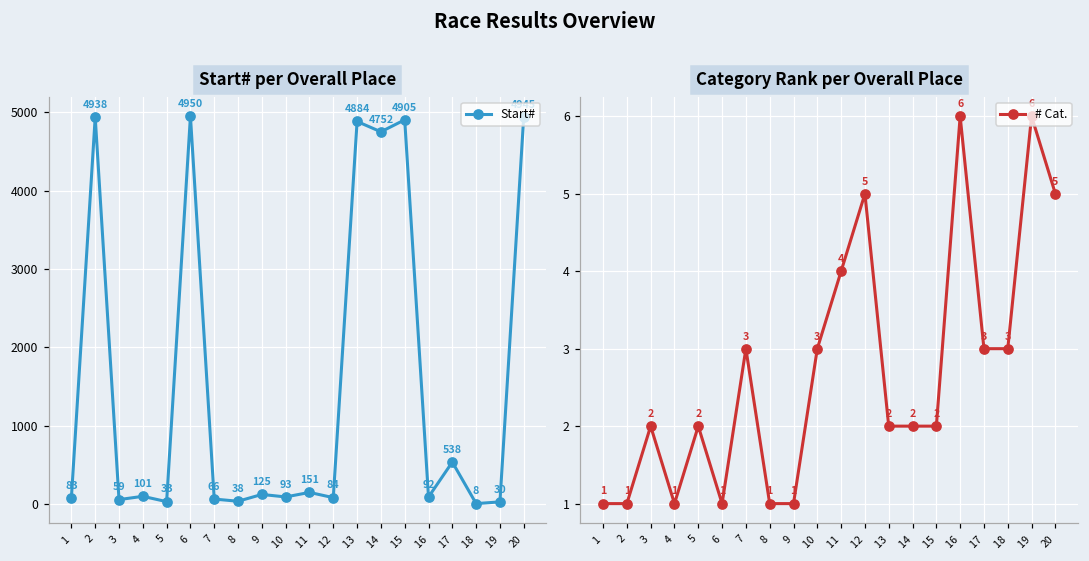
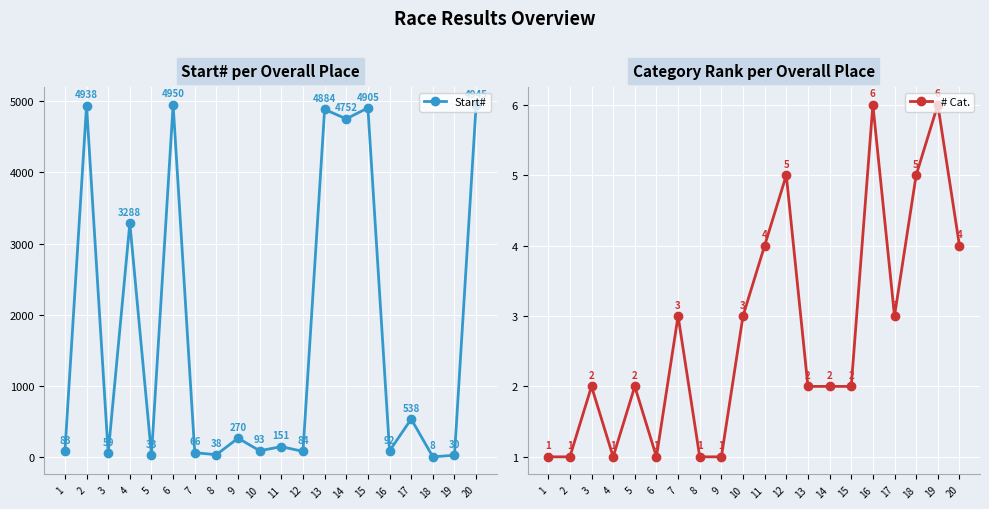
  {
    "Start# per Overall Place": {
      "1": 83,
      "2": 4938,
      "3": 59,
-     "4": 101,
+     "4": 3288,
      "5": 33,
      "6": 4950,
      "7": 66,
      "8": 38,
-     "9": 125,
+     "9": 270,
      "10": 93,
      "11": 151,
      "12": 84,
      "13": 4884,
      "14": 4752,
      "15": 4905,
      "16": 92,
      "17": 538,
      "18": 8,
      "19": 30
    },
    "Category Rank per Overall Place": {
      "1": 1,
      "2": 1,
      "3": 2,
      "4": 1,
      "5": 2,
      "7": 3,
      "8": 1,
      "9": 1,
      "10": 3,
      "11": 4,
      "12": 5,
      "13": 2,
      "14": 2,
      "15": 2,
      "16": 6,
-     "18": 3,
-     "20": 5
+     "18": 5,
+     "20": 4
    }
  }
